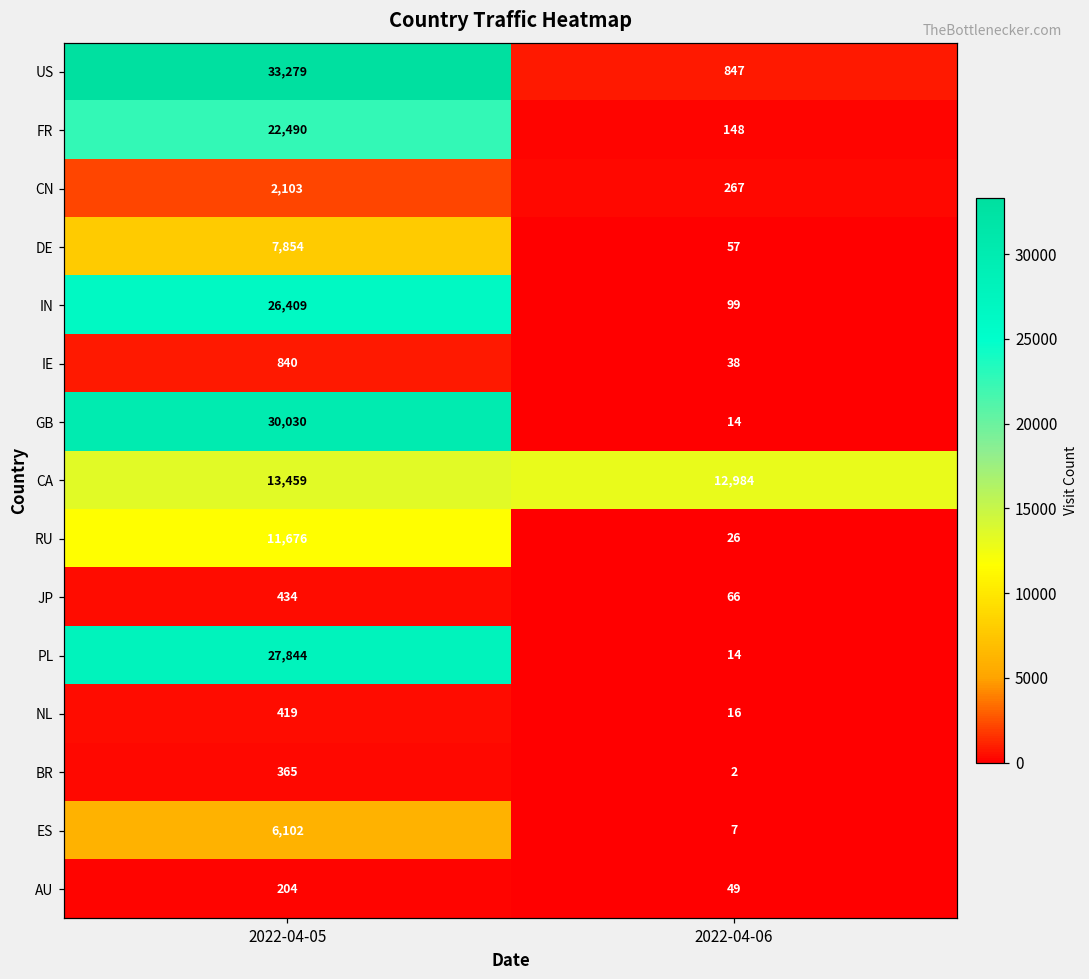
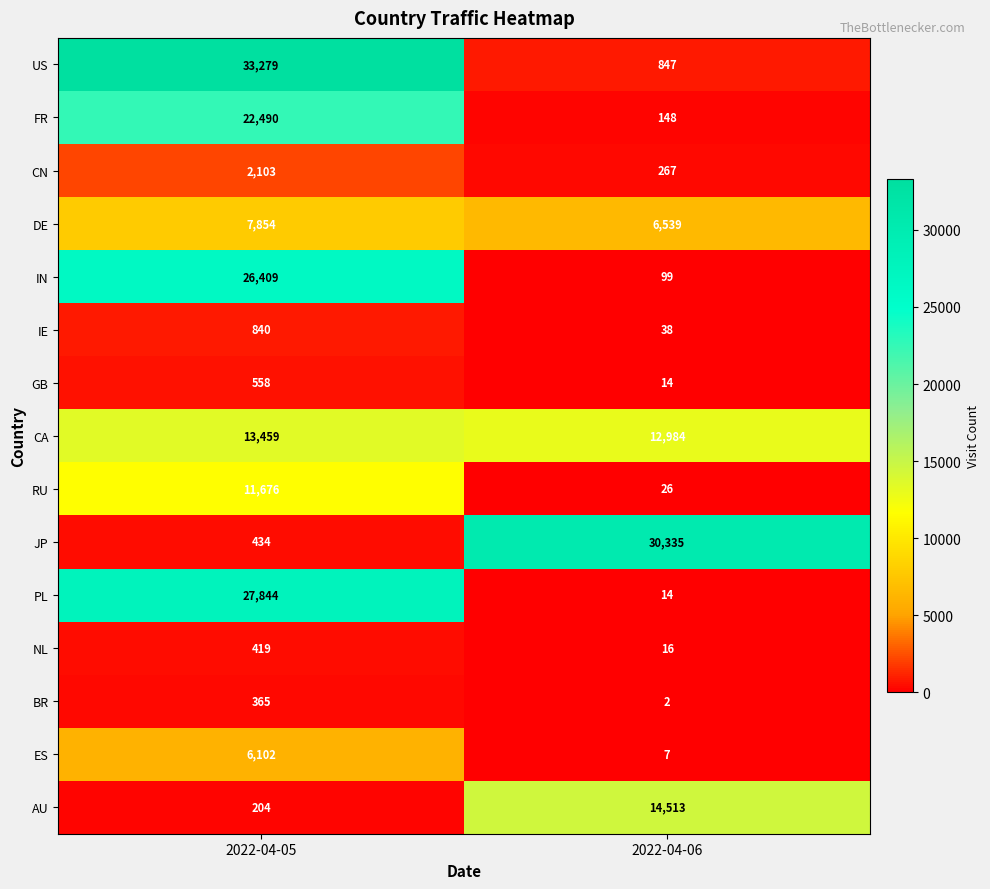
  {
    "US": {
      "2022-04-05": "33,279",
      "2022-04-06": "847"
    },
    "FR": {
      "2022-04-05": "22,490",
      "2022-04-06": "148"
    },
    "CN": {
      "2022-04-05": "2,103",
      "2022-04-06": "267"
    },
    "DE": {
      "2022-04-05": "7,854",
-     "2022-04-06": "57"
+     "2022-04-06": "6,539"
    },
    "IN": {
      "2022-04-05": "26,409",
      "2022-04-06": "99"
    },
    "IE": {
      "2022-04-05": "840",
      "2022-04-06": "38"
    },
    "GB": {
-     "2022-04-05": "30,030",
+     "2022-04-05": "558",
      "2022-04-06": "14"
    },
    "CA": {
      "2022-04-05": "13,459",
      "2022-04-06": "12,984"
    },
    "RU": {
      "2022-04-05": "11,676",
      "2022-04-06": "26"
    },
    "JP": {
      "2022-04-05": "434",
-     "2022-04-06": "66"
+     "2022-04-06": "30,335"
    },
    "PL": {
      "2022-04-05": "27,844",
      "2022-04-06": "14"
    },
    "NL": {
      "2022-04-05": "419",
      "2022-04-06": "16"
    },
    "BR": {
      "2022-04-05": "365",
      "2022-04-06": "2"
    },
    "ES": {
      "2022-04-05": "6,102",
      "2022-04-06": "7"
    },
    "AU": {
      "2022-04-05": "204",
-     "2022-04-06": "49"
+     "2022-04-06": "14,513"
    }
  }
